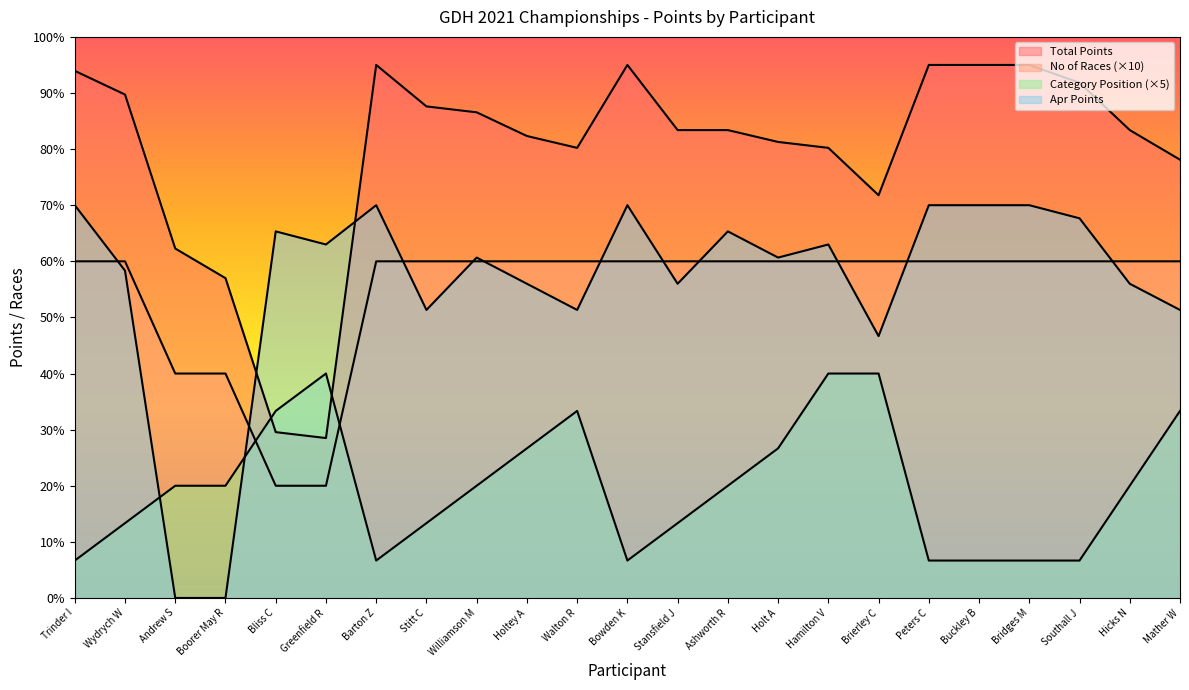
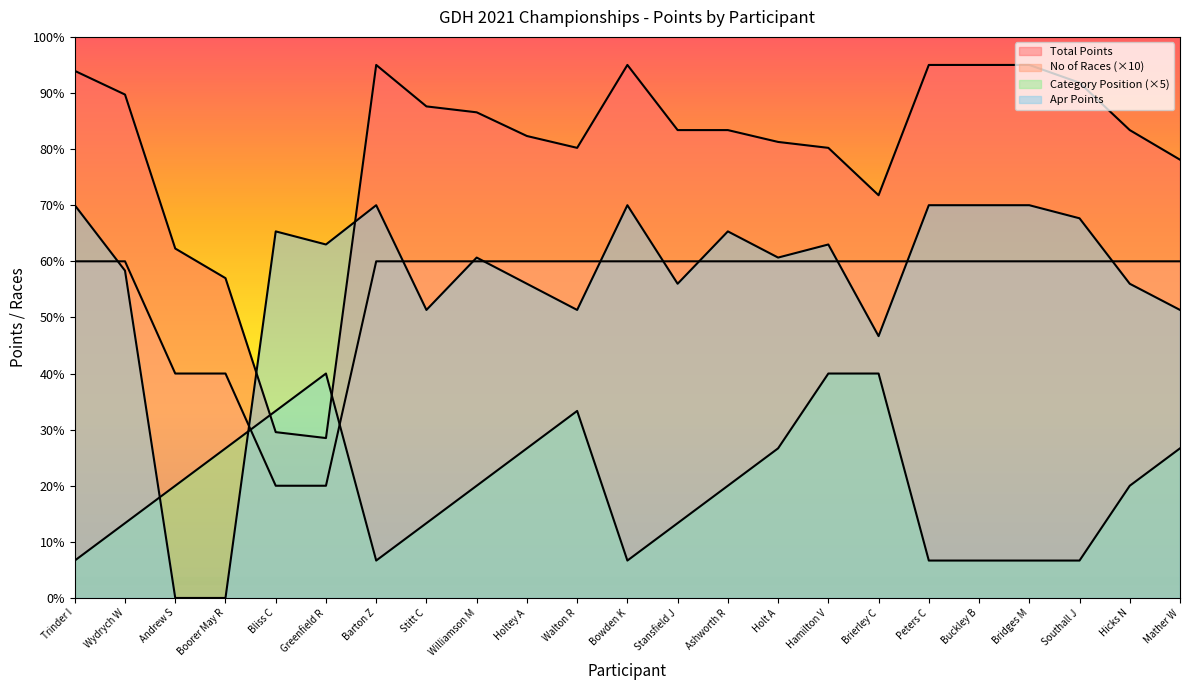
  {
    "Category Position (×5)": {
      "Trinder I": "7%",
      "Wydrych W": "13%",
      "Andrew S": "20%",
-     "Boorer May R": "20%",
+     "Boorer May R": "27%",
      "Bliss C": "33%",
      "Greenfield R": "40%",
      "Barton Z": "7%",
      "Stitt C": "13%",
      "Williamson M": "20%",
      "Holtey A": "27%",
      "Walton R": "33%",
      "Bowden K": "7%",
      "Stansfield J": "13%",
      "Ashworth R": "20%",
      "Holt A": "27%",
      "Hamilton V": "40%",
      "Brierley C": "40%",
      "Peters C": "7%",
      "Buckley B": "7%",
      "Bridges M": "7%",
      "Southall J": "7%",
      "Hicks N": "20%",
-     "Mather W": "33%"
+     "Mather W": "27%"
    },
    "Apr Points": {
      "Trinder I": "70%",
      "Wydrych W": "58%",
      "Andrew S": "0%",
      "Boorer May R": "0%",
      "Bliss C": "65%",
      "Greenfield R": "63%",
      "Barton Z": "70%",
      "Stitt C": "51%",
      "Williamson M": "61%",
      "Holtey A": "56%",
      "Walton R": "51%",
      "Bowden K": "70%",
      "Stansfield J": "56%",
      "Ashworth R": "65%",
      "Holt A": "61%",
      "Hamilton V": "63%",
      "Brierley C": "47%",
      "Peters C": "70%",
      "Buckley B": "70%",
      "Bridges M": "70%",
      "Southall J": "68%",
      "Hicks N": "56%",
      "Mather W": "51%"
    }
  }
